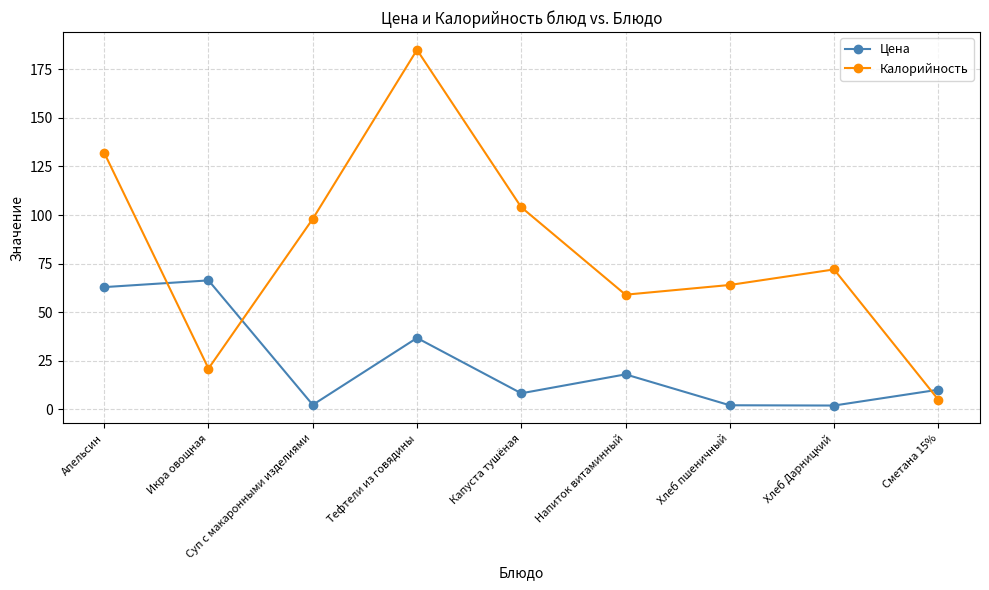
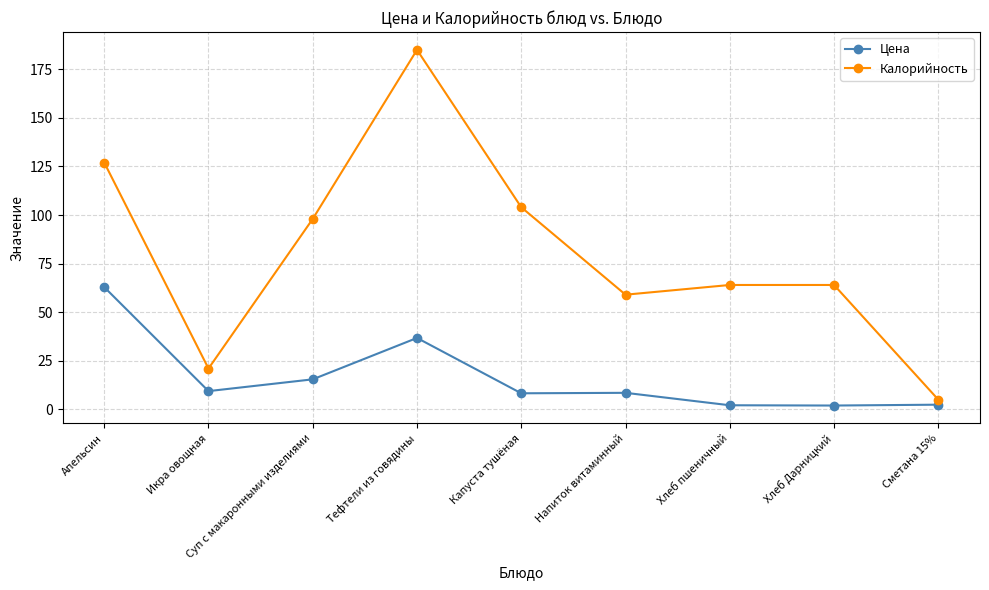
  {
    "Цена": {
      "Апельсин": 63,
-     "Икра овощная": 66,
-     "Суп с макаронными изделиями": 2,
+     "Икра овощная": 9,
+     "Суп с макаронными изделиями": 15,
      "Тефтели из говядины": 37,
      "Капуста тушёная": 8,
-     "Напиток витаминный": 18,
+     "Напиток витаминный": 9,
      "Хлеб пшеничный": 2,
      "Хлеб Дарницкий": 2,
-     "Сметана 15%": 10
+     "Сметана 15%": 2
    },
    "Калорийность": {
-     "Апельсин": 132,
+     "Апельсин": 127,
      "Икра овощная": 21,
      "Суп с макаронными изделиями": 98,
      "Тефтели из говядины": 185,
      "Капуста тушёная": 104,
      "Напиток витаминный": 59,
      "Хлеб пшеничный": 64,
-     "Хлеб Дарницкий": 72,
+     "Хлеб Дарницкий": 64,
      "Сметана 15%": 5
    }
  }
